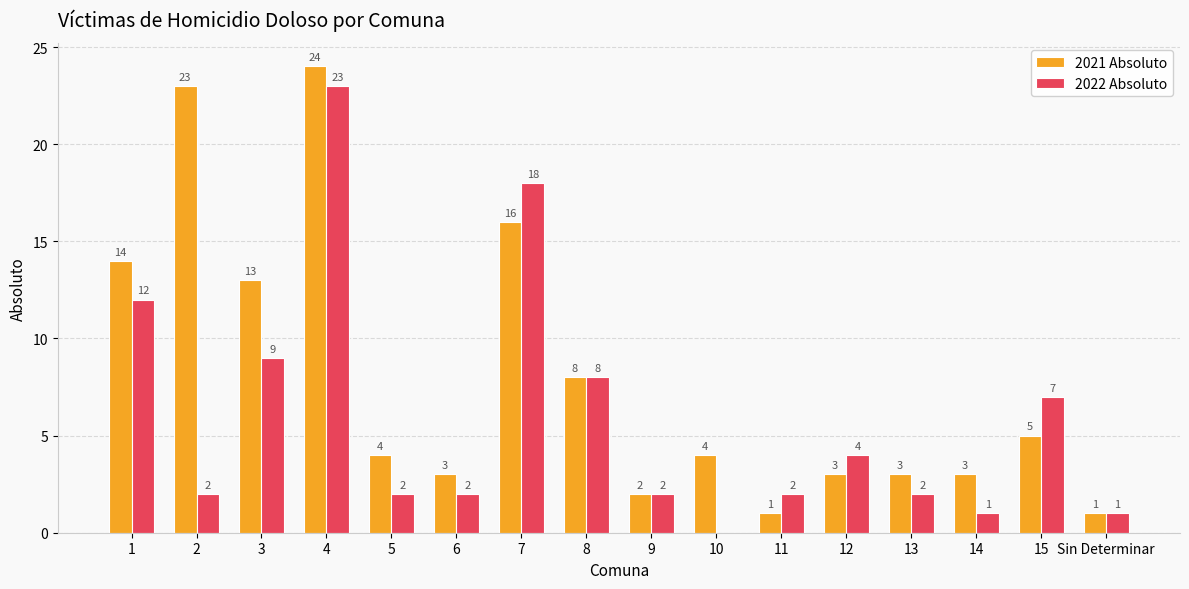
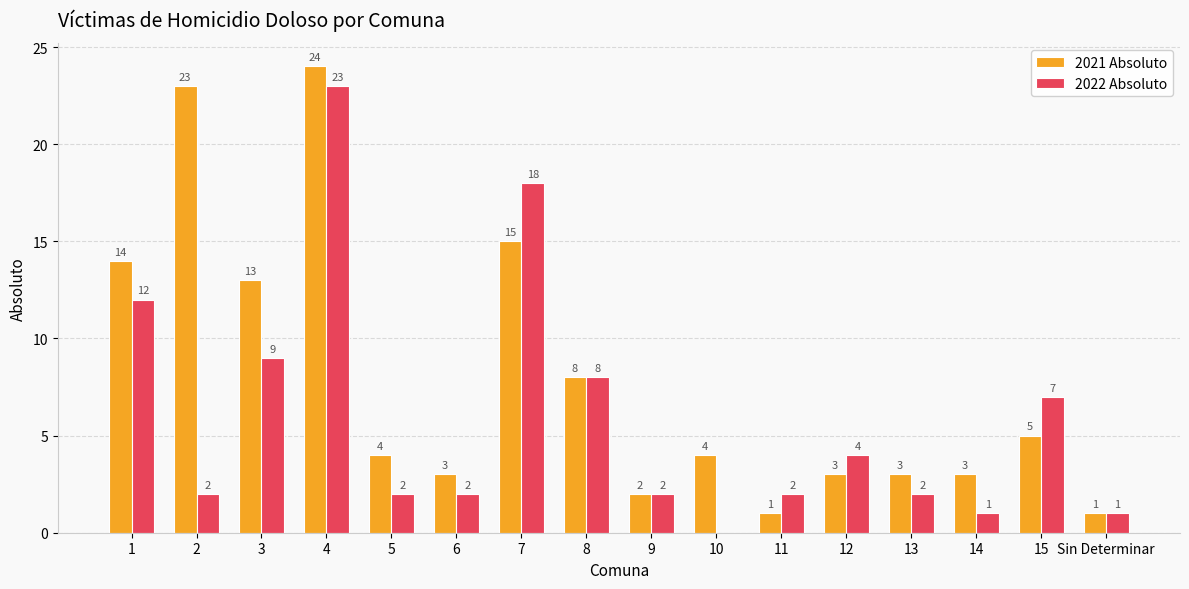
  {
    "2021 Absoluto": {
      "1": 14,
      "2": 23,
      "3": 13,
      "4": 24,
      "5": 4,
      "6": 3,
-     "7": 16,
+     "7": 15,
      "8": 8,
      "9": 2,
      "10": 4,
      "11": 1,
      "12": 3,
      "13": 3,
      "14": 3,
      "15": 5,
      "Sin Determinar": 1
    },
    "2022 Absoluto": {
      "1": 12,
      "2": 2,
      "3": 9,
      "4": 23,
      "5": 2,
      "6": 2,
      "7": 18,
      "8": 8,
      "9": 2,
      "11": 2,
      "12": 4,
      "13": 2,
      "14": 1,
      "15": 7,
      "Sin Determinar": 1
    }
  }
